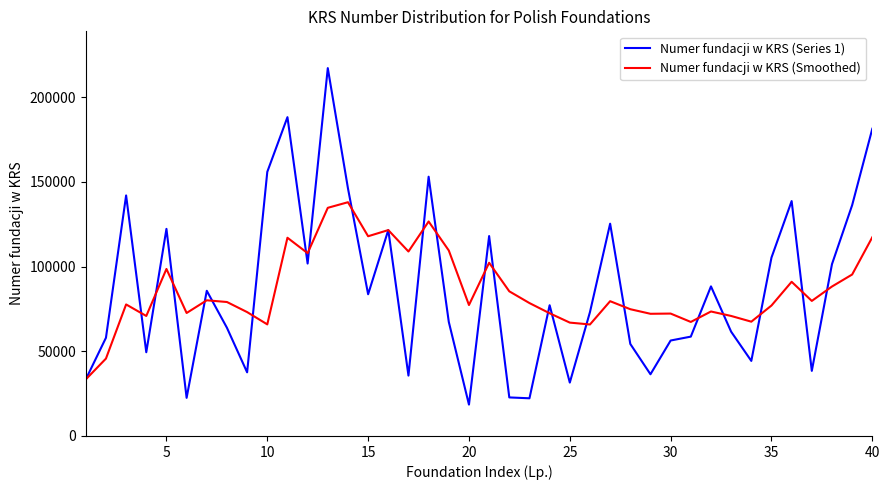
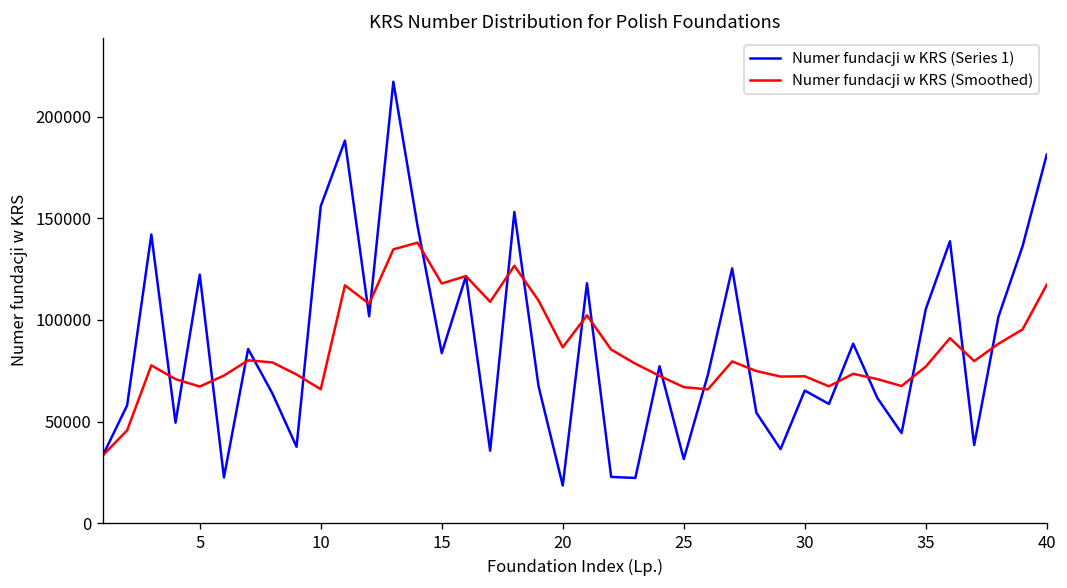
  {
    "Numer fundacji w KRS (Series 1)": {
      "5": 122000,
      "10": 156000,
      "15": 84000,
      "20": 19000,
      "25": 32000,
-     "30": 56000,
+     "30": 65000,
      "35": 105000,
      "40": 181000
    },
    "Numer fundacji w KRS (Smoothed)": {
-     "5": 99000,
+     "5": 67000,
      "10": 66000,
      "15": 118000,
-     "20": 77000,
+     "20": 87000,
      "25": 67000,
      "30": 72000,
      "35": 77000,
      "40": 117000
    }
  }
